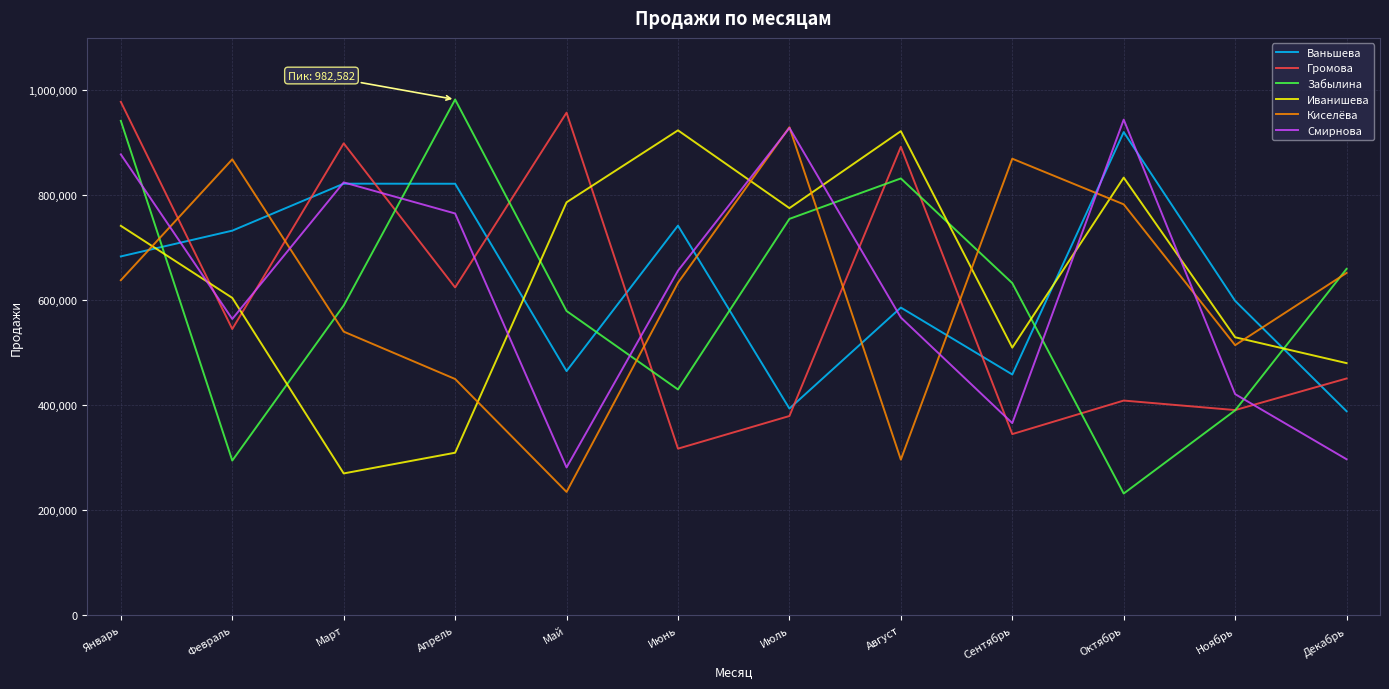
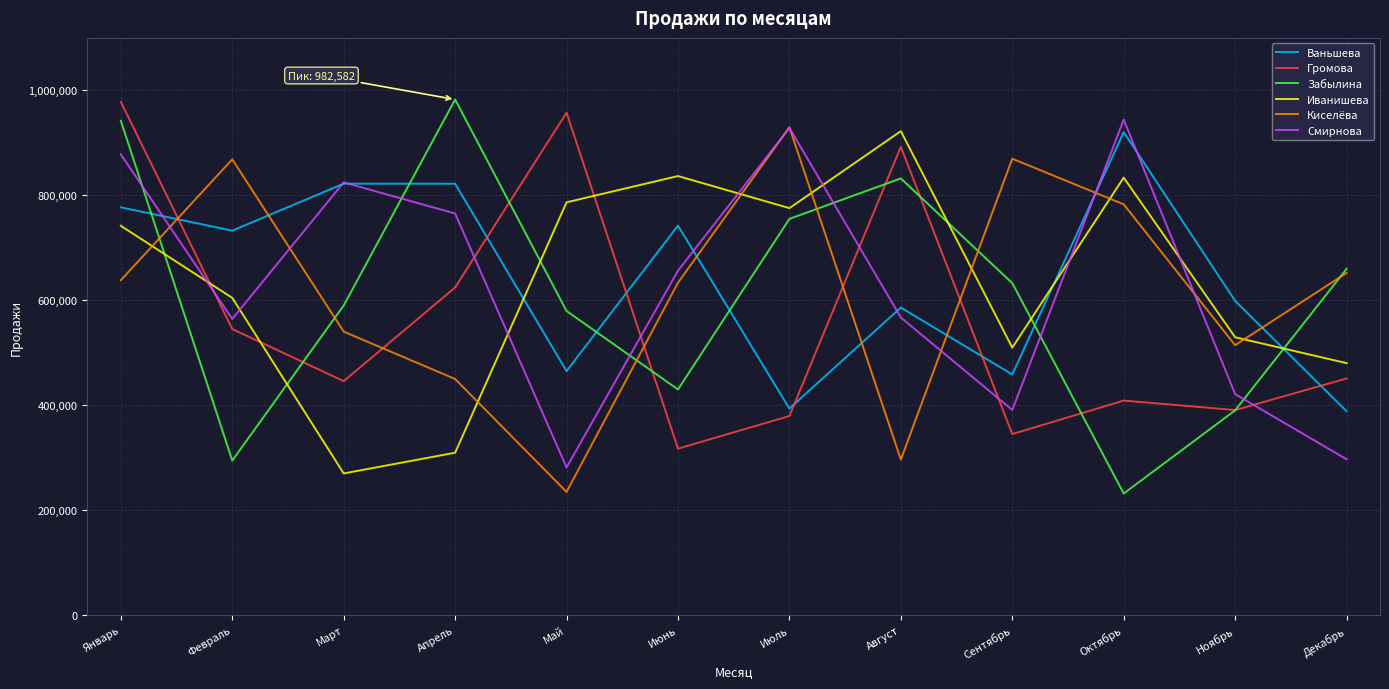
  {
    "Ваньшева": {
-     "Январь": "680,000",
+     "Январь": "780,000",
      "Февраль": "730,000",
      "Апрель": "820,000",
      "Май": "460,000",
      "Июнь": "740,000",
      "Июль": "390,000",
      "Август": "590,000",
      "Сентябрь": "460,000",
      "Октябрь": "920,000",
      "Ноябрь": "600,000",
      "Декабрь": "390,000"
    },
    "Громова": {
      "Январь": "980,000",
      "Февраль": "550,000",
-     "Март": "900,000",
+     "Март": "450,000",
      "Апрель": "620,000",
      "Май": "960,000",
      "Июнь": "320,000",
      "Июль": "380,000",
      "Август": "890,000",
      "Сентябрь": "340,000",
      "Октябрь": "410,000",
      "Декабрь": "450,000"
    },
    "Забылина": {
      "Январь": "940,000",
      "Февраль": "290,000",
      "Март": "590,000",
      "Май": "580,000",
      "Июнь": "430,000",
      "Июль": "760,000",
      "Август": "830,000",
      "Сентябрь": "630,000",
      "Октябрь": "230,000",
      "Декабрь": "660,000"
    },
    "Иванишева": {
      "Январь": "740,000",
      "Февраль": "600,000",
      "Март": "270,000",
      "Апрель": "310,000",
      "Май": "790,000",
-     "Июнь": "920,000",
+     "Июнь": "840,000",
      "Июль": "780,000",
      "Август": "920,000",
      "Сентябрь": "510,000",
      "Октябрь": "830,000",
      "Ноябрь": "530,000",
      "Декабрь": "480,000"
    },
    "Киселёва": {
      "Январь": "640,000",
      "Февраль": "870,000",
      "Март": "540,000",
      "Апрель": "450,000",
      "Май": "230,000",
      "Июнь": "630,000",
      "Август": "300,000",
      "Сентябрь": "870,000",
      "Октябрь": "780,000",
      "Ноябрь": "510,000",
      "Декабрь": "650,000"
    },
    "Смирнова": {
      "Январь": "880,000",
      "Февраль": "560,000",
      "Апрель": "770,000",
      "Май": "280,000",
      "Июнь": "660,000",
      "Август": "570,000",
-     "Сентябрь": "370,000",
+     "Сентябрь": "390,000",
      "Октябрь": "940,000",
      "Ноябрь": "420,000",
      "Декабрь": "300,000"
    }
  }
